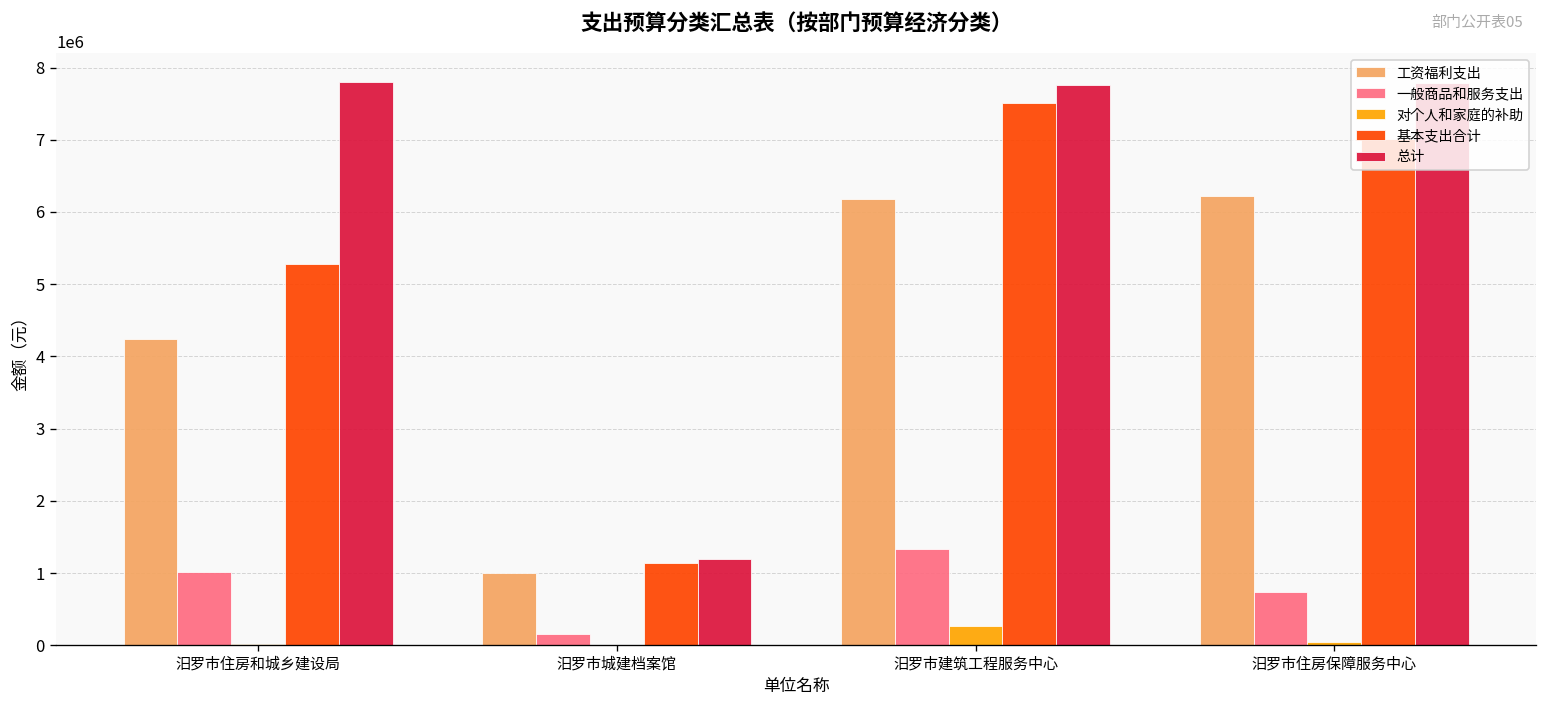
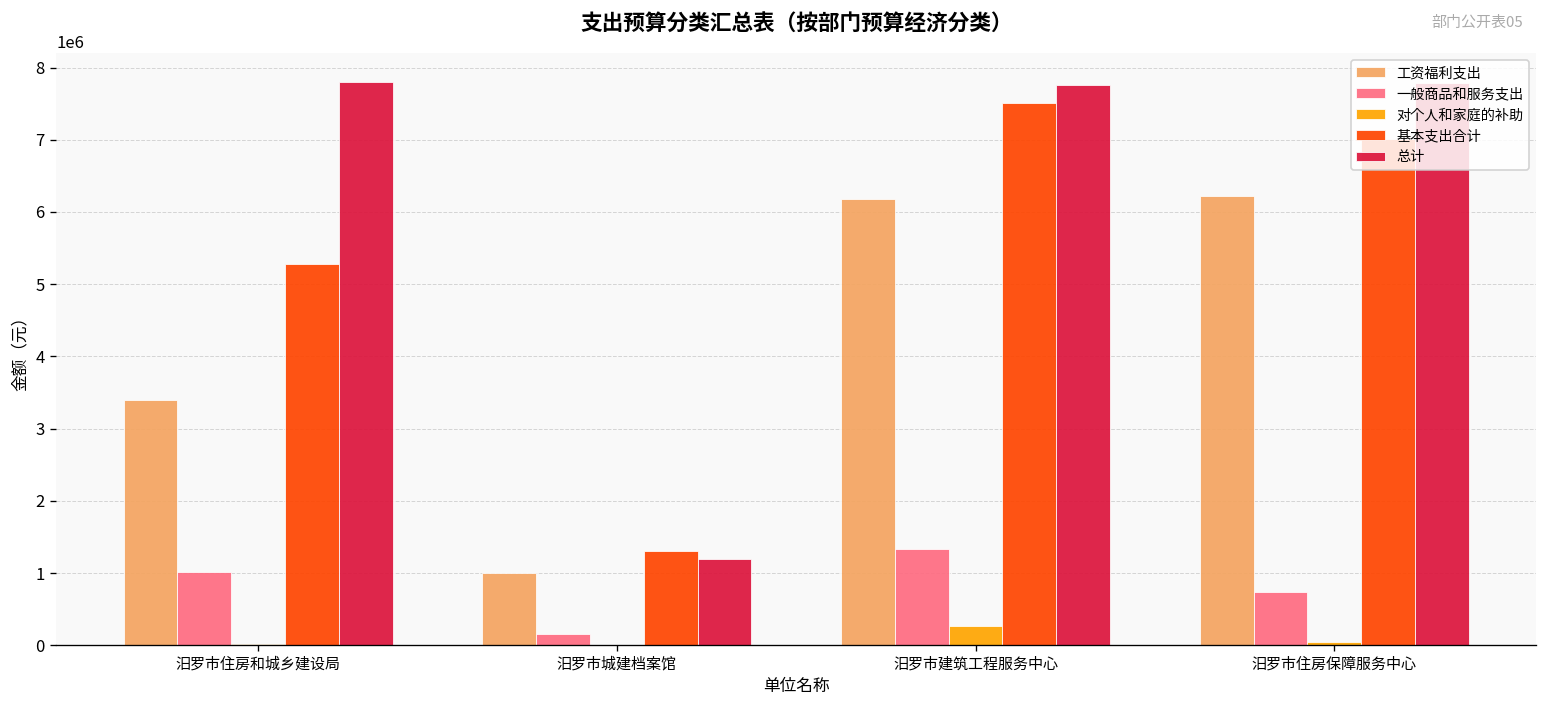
  {
    "工资福利支出": {
-     "汨罗市住房和城乡建设局": 4200000,
+     "汨罗市住房和城乡建设局": 3400000,
      "汨罗市城建档案馆": 1000000,
      "汨罗市建筑工程服务中心": 6200000,
      "汨罗市住房保障服务中心": 6200000
    },
    "一般商品和服务支出": {
      "汨罗市住房和城乡建设局": 1000000,
      "汨罗市城建档案馆": 100000,
      "汨罗市建筑工程服务中心": 1300000,
      "汨罗市住房保障服务中心": 700000
    },
    "对个人和家庭的补助": {
      "汨罗市城建档案馆": 0,
      "汨罗市建筑工程服务中心": 300000,
      "汨罗市住房保障服务中心": 0
    },
    "基本支出合计": {
      "汨罗市住房和城乡建设局": 5300000,
-     "汨罗市城建档案馆": 1100000,
+     "汨罗市城建档案馆": 1300000,
      "汨罗市建筑工程服务中心": 7500000
    },
    "总计": {
      "汨罗市住房和城乡建设局": 7800000,
      "汨罗市城建档案馆": 1200000,
      "汨罗市建筑工程服务中心": 7800000
    }
  }
